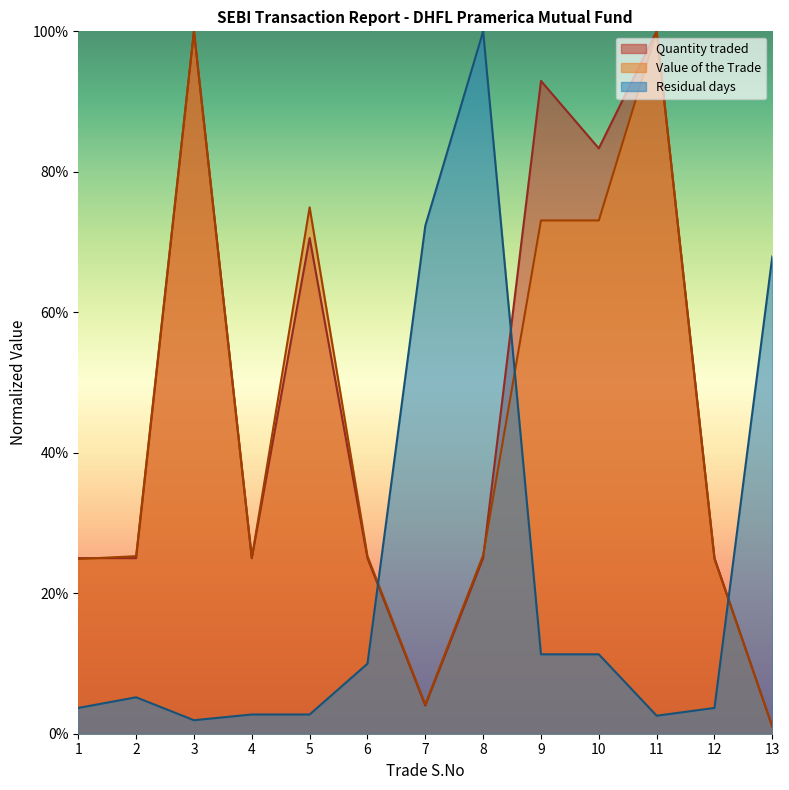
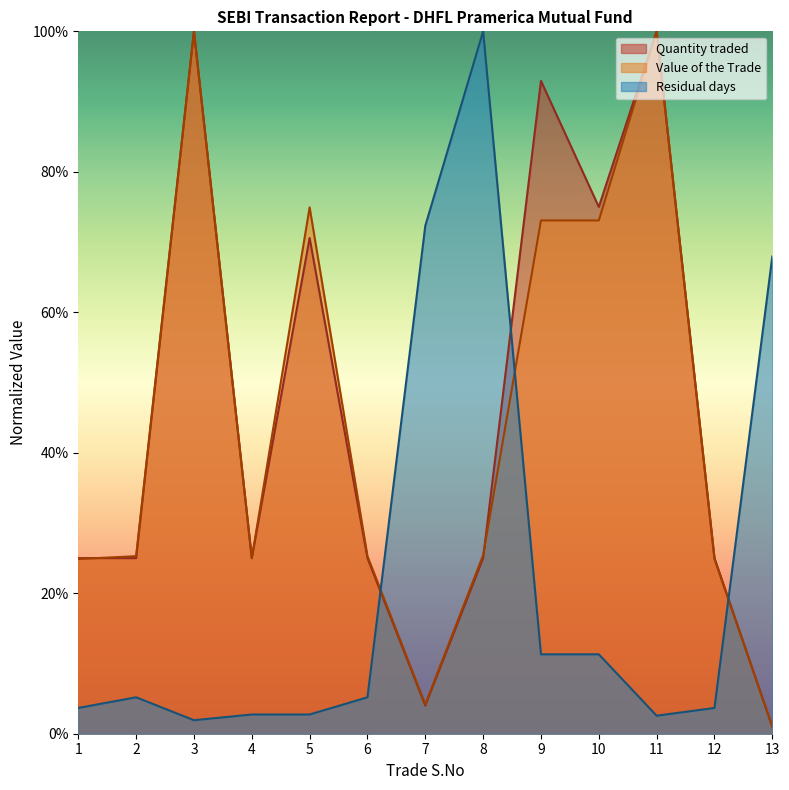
  {
    "Quantity traded": {
      "5": "71%",
      "8": "25%",
      "9": "93%",
-     "10": "83%"
+     "10": "75%"
    },
    "Value of the Trade": {
      "5": "75%",
      "8": "25%",
      "9": "73%",
      "10": "73%"
    },
    "Residual days": {
      "1": "4%",
      "2": "5%",
      "3": "2%",
      "4": "3%",
      "5": "3%",
-     "6": "10%",
+     "6": "5%",
      "7": "72%",
      "8": "100%",
      "9": "11%",
      "10": "11%",
      "11": "3%",
      "12": "4%",
      "13": "68%"
    }
  }
